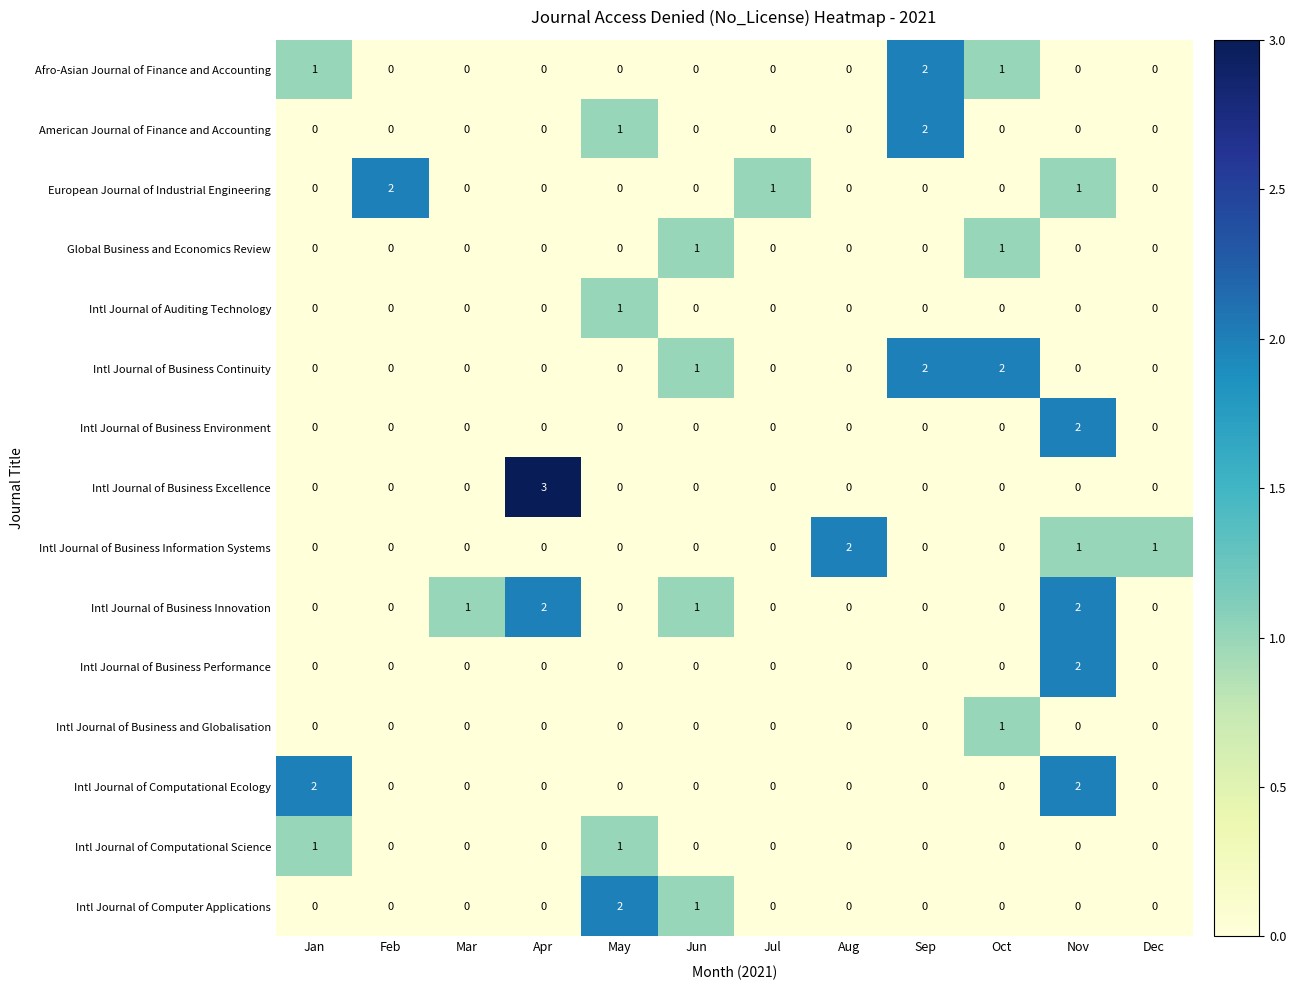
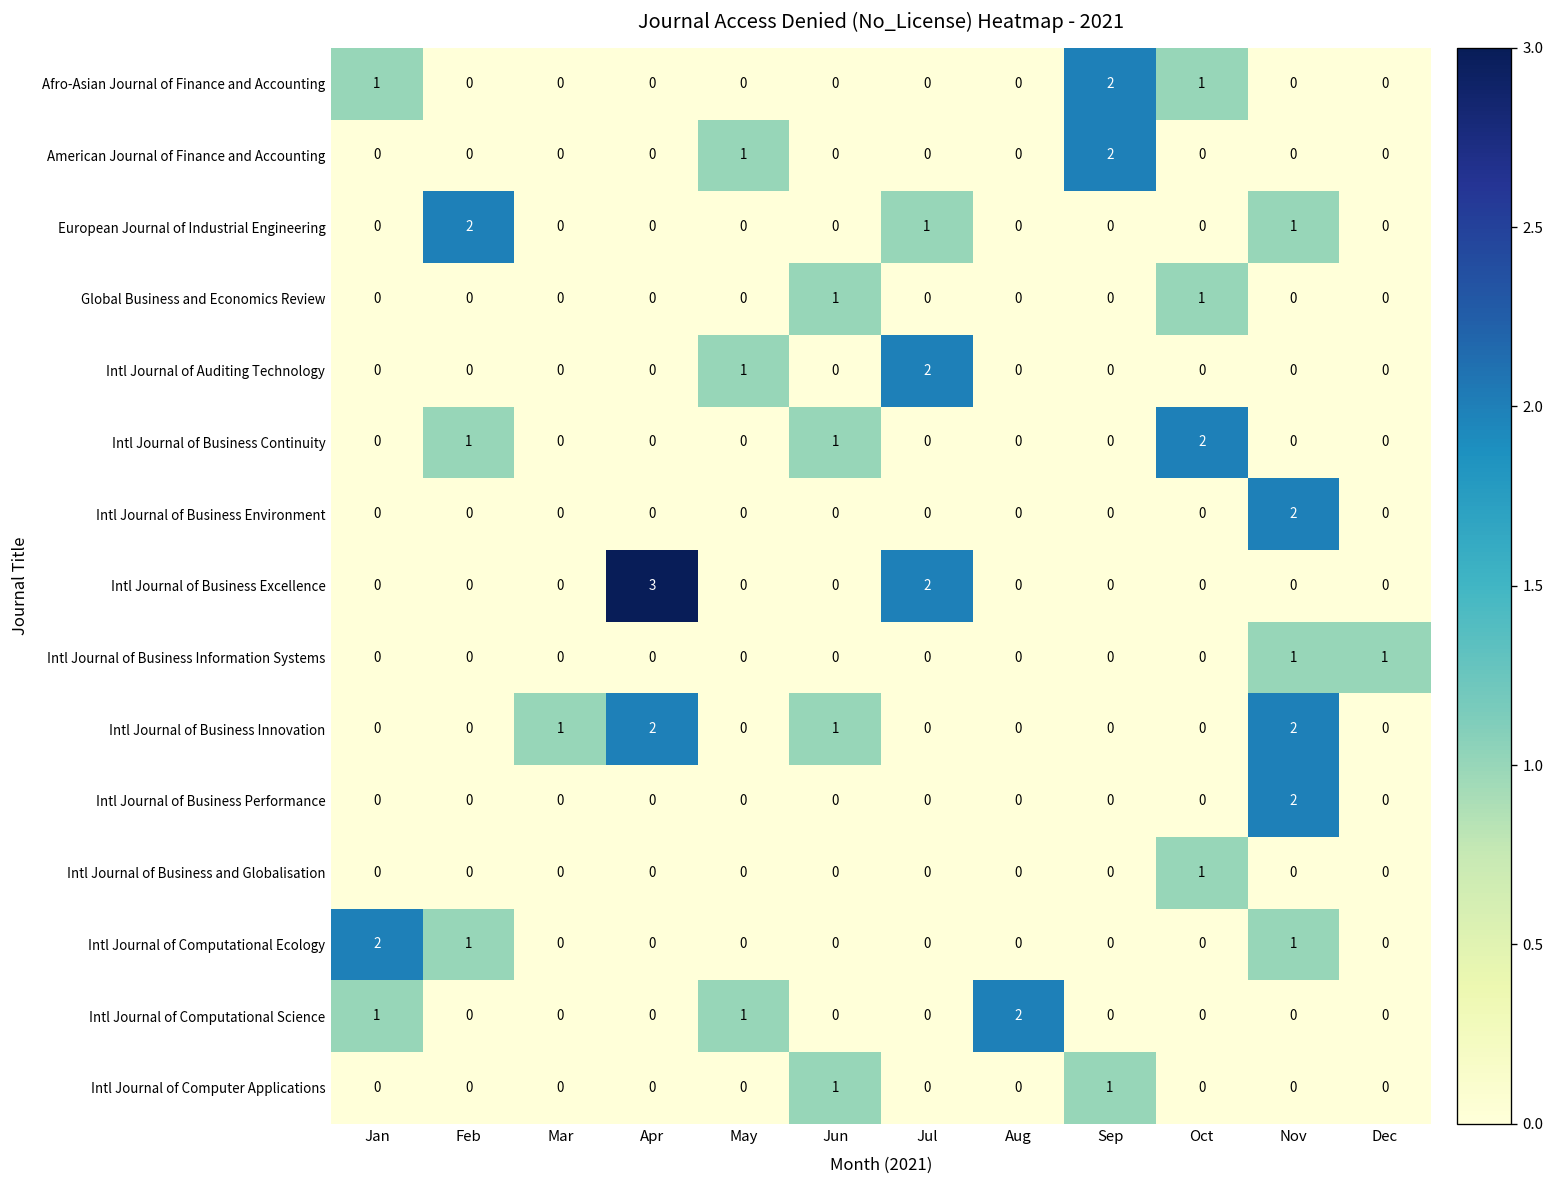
  {
    "Afro-Asian Journal of Finance and Accounting": {
      "Jan": 1,
      "Feb": 0,
      "Mar": 0,
      "Apr": 0,
      "May": 0,
      "Jun": 0,
      "Jul": 0,
      "Aug": 0,
      "Sep": 2,
      "Oct": 1,
      "Nov": 0,
      "Dec": 0
    },
    "American Journal of Finance and Accounting": {
      "Jan": 0,
      "Feb": 0,
      "Mar": 0,
      "Apr": 0,
      "May": 1,
      "Jun": 0,
      "Jul": 0,
      "Aug": 0,
      "Sep": 2,
      "Oct": 0,
      "Nov": 0,
      "Dec": 0
    },
    "European Journal of Industrial Engineering": {
      "Jan": 0,
      "Feb": 2,
      "Mar": 0,
      "Apr": 0,
      "May": 0,
      "Jun": 0,
      "Jul": 1,
      "Aug": 0,
      "Sep": 0,
      "Oct": 0,
      "Nov": 1,
      "Dec": 0
    },
    "Global Business and Economics Review": {
      "Jan": 0,
      "Feb": 0,
      "Mar": 0,
      "Apr": 0,
      "May": 0,
      "Jun": 1,
      "Jul": 0,
      "Aug": 0,
      "Sep": 0,
      "Oct": 1,
      "Nov": 0,
      "Dec": 0
    },
    "Intl Journal of Auditing Technology": {
      "Jan": 0,
      "Feb": 0,
      "Mar": 0,
      "Apr": 0,
      "May": 1,
      "Jun": 0,
-     "Jul": 0,
+     "Jul": 2,
      "Aug": 0,
      "Sep": 0,
      "Oct": 0,
      "Nov": 0,
      "Dec": 0
    },
    "Intl Journal of Business Continuity": {
      "Jan": 0,
-     "Feb": 0,
+     "Feb": 1,
      "Mar": 0,
      "Apr": 0,
      "May": 0,
      "Jun": 1,
      "Jul": 0,
      "Aug": 0,
-     "Sep": 2,
+     "Sep": 0,
      "Oct": 2,
      "Nov": 0,
      "Dec": 0
    },
    "Intl Journal of Business Environment": {
      "Jan": 0,
      "Feb": 0,
      "Mar": 0,
      "Apr": 0,
      "May": 0,
      "Jun": 0,
      "Jul": 0,
      "Aug": 0,
      "Sep": 0,
      "Oct": 0,
      "Nov": 2,
      "Dec": 0
    },
    "Intl Journal of Business Excellence": {
      "Jan": 0,
      "Feb": 0,
      "Mar": 0,
      "Apr": 3,
      "May": 0,
      "Jun": 0,
-     "Jul": 0,
+     "Jul": 2,
      "Aug": 0,
      "Sep": 0,
      "Oct": 0,
      "Nov": 0,
      "Dec": 0
    },
    "Intl Journal of Business Information Systems": {
      "Jan": 0,
      "Feb": 0,
      "Mar": 0,
      "Apr": 0,
      "May": 0,
      "Jun": 0,
      "Jul": 0,
-     "Aug": 2,
+     "Aug": 0,
      "Sep": 0,
      "Oct": 0,
      "Nov": 1,
      "Dec": 1
    },
    "Intl Journal of Business Innovation": {
      "Jan": 0,
      "Feb": 0,
      "Mar": 1,
      "Apr": 2,
      "May": 0,
      "Jun": 1,
      "Jul": 0,
      "Aug": 0,
      "Sep": 0,
      "Oct": 0,
      "Nov": 2,
      "Dec": 0
    },
    "Intl Journal of Business Performance": {
      "Jan": 0,
      "Feb": 0,
      "Mar": 0,
      "Apr": 0,
      "May": 0,
      "Jun": 0,
      "Jul": 0,
      "Aug": 0,
      "Sep": 0,
      "Oct": 0,
      "Nov": 2,
      "Dec": 0
    },
    "Intl Journal of Business and Globalisation": {
      "Jan": 0,
      "Feb": 0,
      "Mar": 0,
      "Apr": 0,
      "May": 0,
      "Jun": 0,
      "Jul": 0,
      "Aug": 0,
      "Sep": 0,
      "Oct": 1,
      "Nov": 0,
      "Dec": 0
    },
    "Intl Journal of Computational Ecology": {
      "Jan": 2,
-     "Feb": 0,
+     "Feb": 1,
      "Mar": 0,
      "Apr": 0,
      "May": 0,
      "Jun": 0,
      "Jul": 0,
      "Aug": 0,
      "Sep": 0,
      "Oct": 0,
-     "Nov": 2,
+     "Nov": 1,
      "Dec": 0
    },
    "Intl Journal of Computational Science": {
      "Jan": 1,
      "Feb": 0,
      "Mar": 0,
      "Apr": 0,
      "May": 1,
      "Jun": 0,
      "Jul": 0,
-     "Aug": 0,
+     "Aug": 2,
      "Sep": 0,
      "Oct": 0,
      "Nov": 0,
      "Dec": 0
    },
    "Intl Journal of Computer Applications": {
      "Jan": 0,
      "Feb": 0,
      "Mar": 0,
      "Apr": 0,
-     "May": 2,
+     "May": 0,
      "Jun": 1,
      "Jul": 0,
      "Aug": 0,
-     "Sep": 0,
+     "Sep": 1,
      "Oct": 0,
      "Nov": 0,
      "Dec": 0
    }
  }
